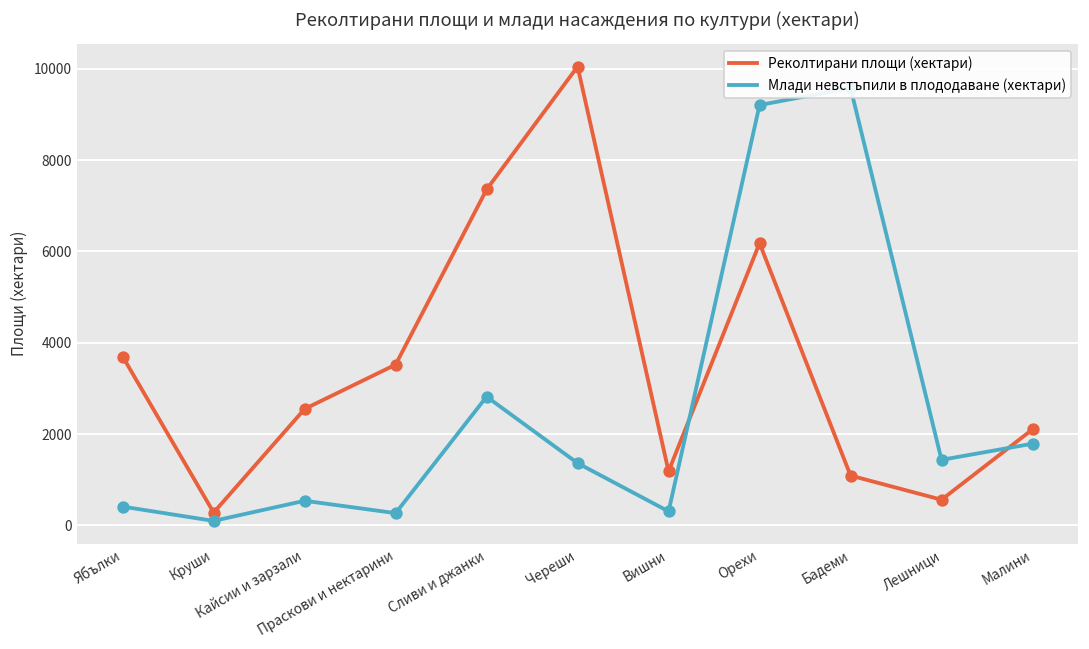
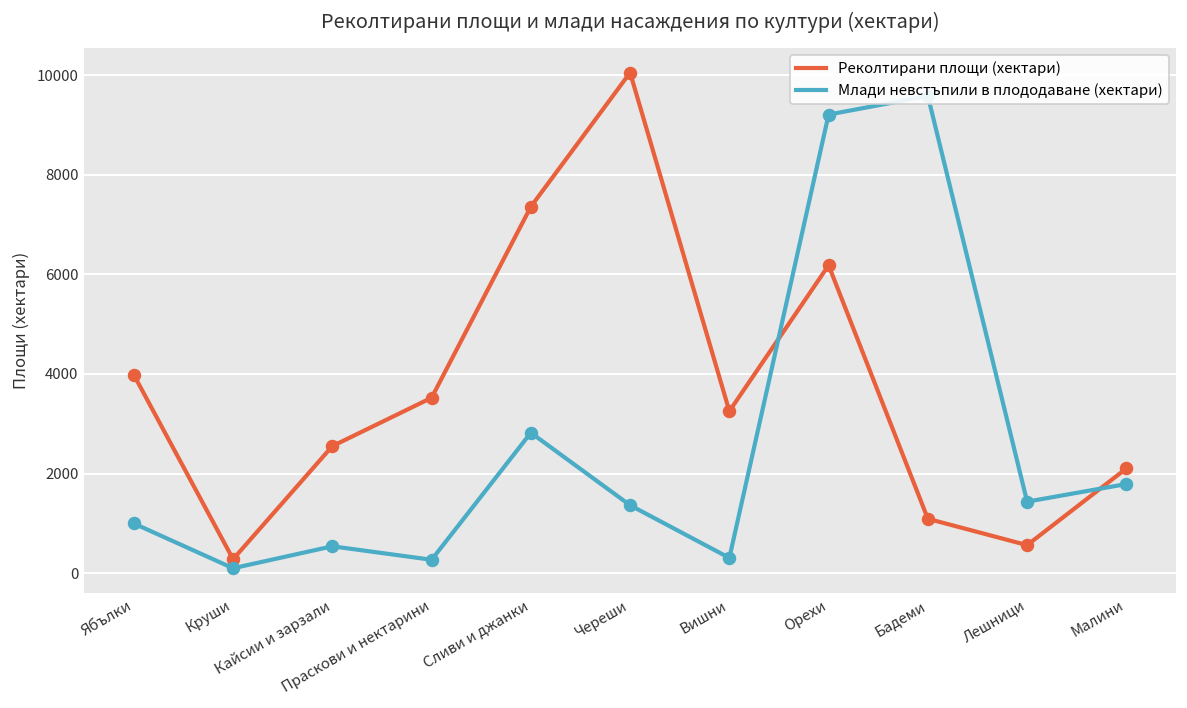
  {
    "Реколтирани площи (хектари)": {
-     "Ябълки": 3700,
+     "Ябълки": 4000,
      "Круши": 300,
      "Кайсии и зарзали": 2600,
      "Праскови и нектарини": 3500,
      "Сливи и джанки": 7400,
      "Череши": 10000,
-     "Вишни": 1200,
+     "Вишни": 3300,
      "Орехи": 6200,
      "Бадеми": 1100,
      "Лешници": 600,
      "Малини": 2100
    },
    "Млади невстъпили в плододаване (хектари)": {
-     "Ябълки": 400,
+     "Ябълки": 1000,
      "Круши": 100,
      "Кайсии и зарзали": 500,
      "Праскови и нектарини": 300,
      "Сливи и джанки": 2800,
      "Череши": 1400,
      "Вишни": 300,
      "Орехи": 9200,
      "Лешници": 1400,
      "Малини": 1800
    }
  }
